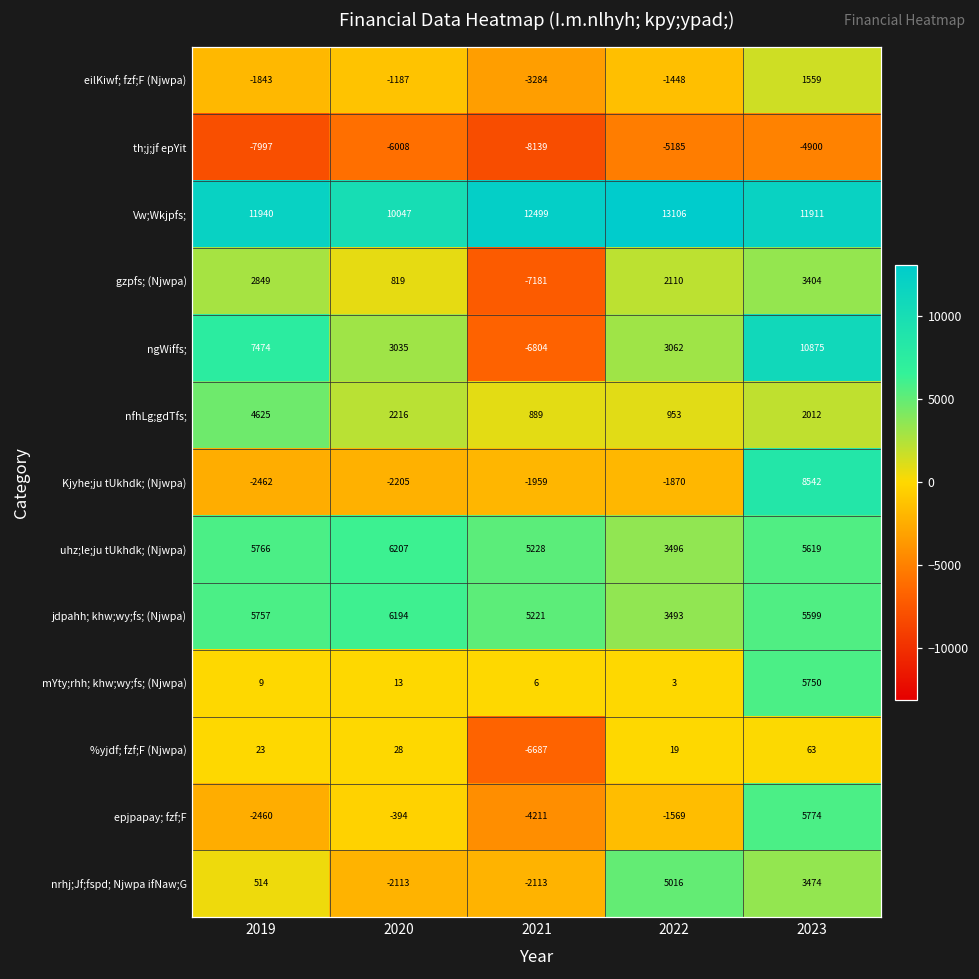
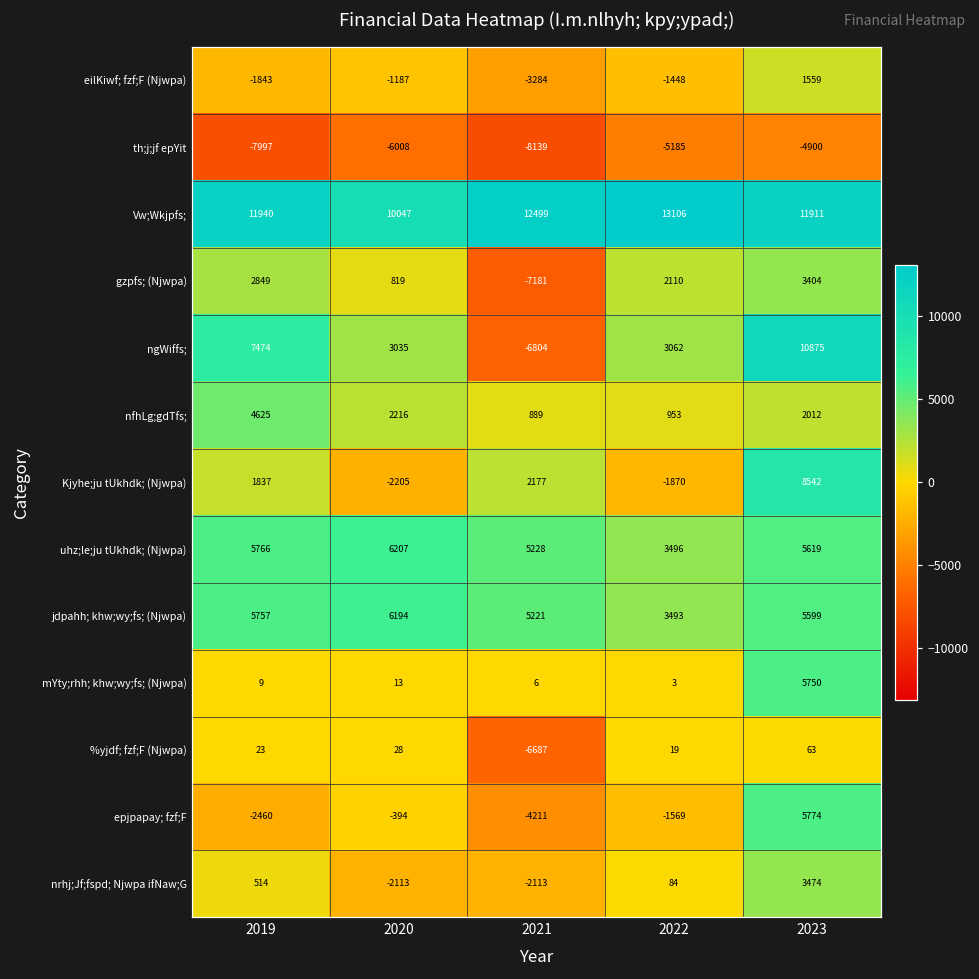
  {
    "eilKiwf; fzf;F (Njwpa)": {
      "2019": -1843,
      "2020": -1187,
      "2021": -3284,
      "2022": -1448,
      "2023": 1559
    },
    "th;j;jf epYit": {
      "2019": -7997,
      "2020": -6008,
      "2021": -8139,
      "2022": -5185,
      "2023": -4900
    },
    "Vw;Wkjpfs;": {
      "2019": 11940,
      "2020": 10047,
      "2021": 12499,
      "2022": 13106,
      "2023": 11911
    },
    "gzpfs; (Njwpa)": {
      "2019": 2849,
      "2020": 819,
      "2021": -7181,
      "2022": 2110,
      "2023": 3404
    },
    "ngWiffs;": {
      "2019": 7474,
      "2020": 3035,
      "2021": -6804,
      "2022": 3062,
      "2023": 10875
    },
    "nfhLg;gdTfs;": {
      "2019": 4625,
      "2020": 2216,
      "2021": 889,
      "2022": 953,
      "2023": 2012
    },
    "Kjyhe;ju tUkhdk; (Njwpa)": {
-     "2019": -2462,
+     "2019": 1837,
      "2020": -2205,
-     "2021": -1959,
+     "2021": 2177,
      "2022": -1870,
      "2023": 8542
    },
    "uhz;le;ju tUkhdk; (Njwpa)": {
      "2019": 5766,
      "2020": 6207,
      "2021": 5228,
      "2022": 3496,
      "2023": 5619
    },
    "jdpahh; khw;wy;fs; (Njwpa)": {
      "2019": 5757,
      "2020": 6194,
      "2021": 5221,
      "2022": 3493,
      "2023": 5599
    },
    "mYty;rhh; khw;wy;fs; (Njwpa)": {
      "2019": 9,
      "2020": 13,
      "2021": 6,
      "2022": 3,
      "2023": 5750
    },
    "%yjdf; fzf;F (Njwpa)": {
      "2019": 23,
      "2020": 28,
      "2021": -6687,
      "2022": 19,
      "2023": 63
    },
    "epjpapay; fzf;F": {
      "2019": -2460,
      "2020": -394,
      "2021": -4211,
      "2022": -1569,
      "2023": 5774
    },
    "nrhj;Jf;fspd; Njwpa ifNaw;G": {
      "2019": 514,
      "2020": -2113,
      "2021": -2113,
-     "2022": 5016,
+     "2022": 84,
      "2023": 3474
    }
  }
